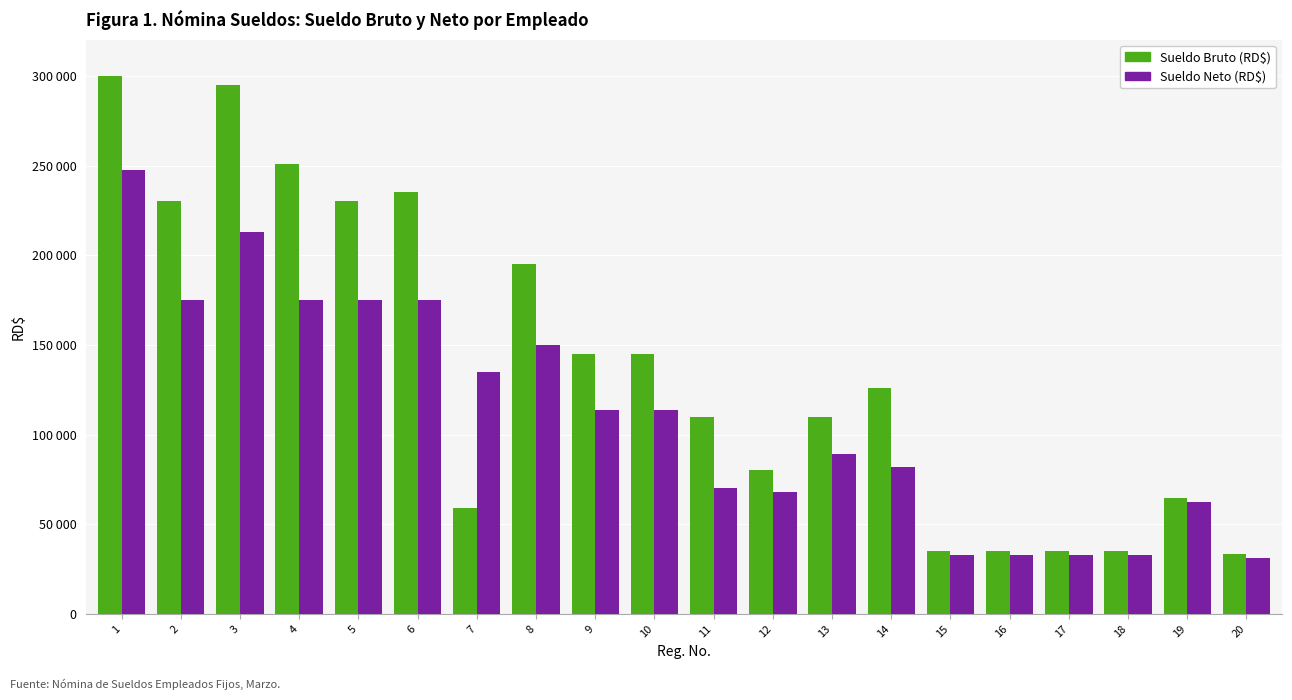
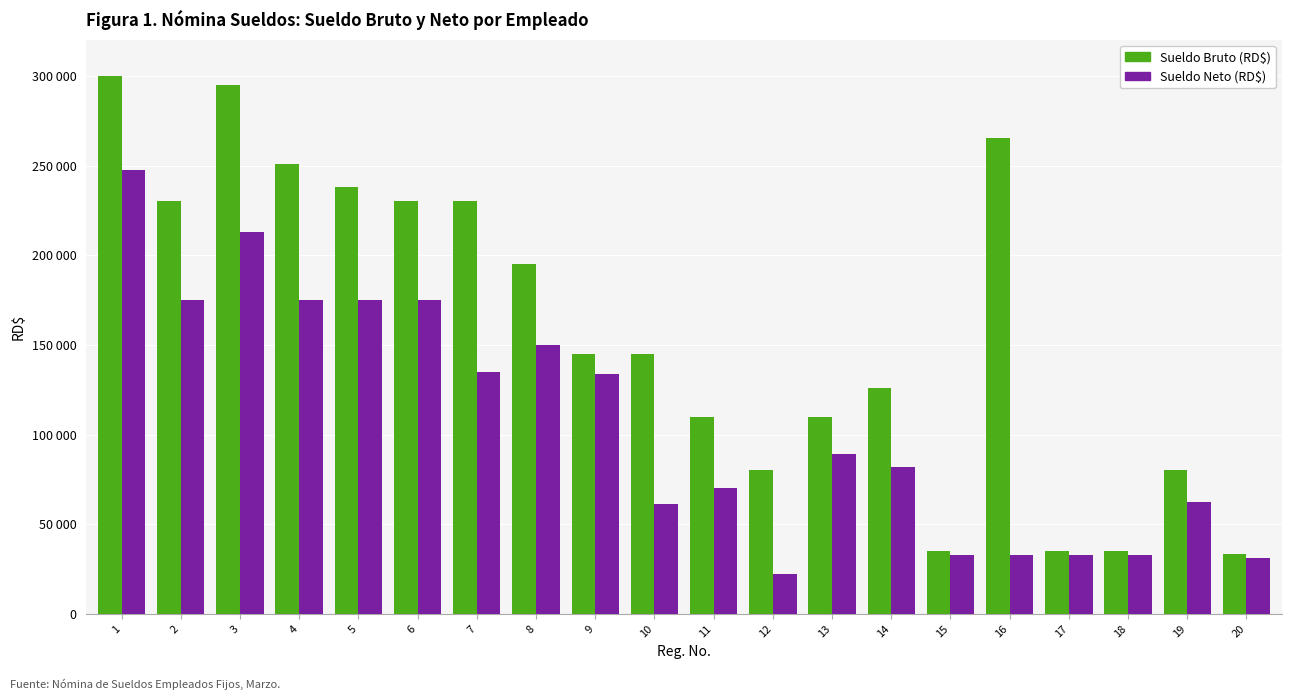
  {
    "Sueldo Bruto (RD$)": {
      "1": 300000,
      "2": 230000,
      "3": 295000,
      "4": 251000,
-     "5": 230000,
-     "6": 235000,
-     "7": 59000,
+     "5": 238000,
+     "6": 230000,
+     "7": 230000,
      "8": 195000,
      "9": 145000,
      "10": 145000,
      "11": 110000,
      "12": 80000,
      "13": 110000,
      "14": 126000,
      "15": 35000,
-     "16": 35000,
+     "16": 265000,
      "17": 35000,
      "18": 35000,
-     "19": 65000,
+     "19": 80000,
      "20": 33000
    },
    "Sueldo Neto (RD$)": {
      "1": 247000,
      "2": 175000,
      "3": 213000,
      "4": 175000,
      "5": 175000,
      "6": 175000,
      "7": 135000,
      "8": 150000,
-     "9": 114000,
-     "10": 114000,
+     "9": 134000,
+     "10": 61000,
      "11": 70000,
-     "12": 68000,
+     "12": 22000,
      "13": 89000,
      "14": 82000,
      "15": 33000,
      "16": 33000,
      "17": 33000,
      "18": 33000,
      "19": 63000,
      "20": 31000
    }
  }
